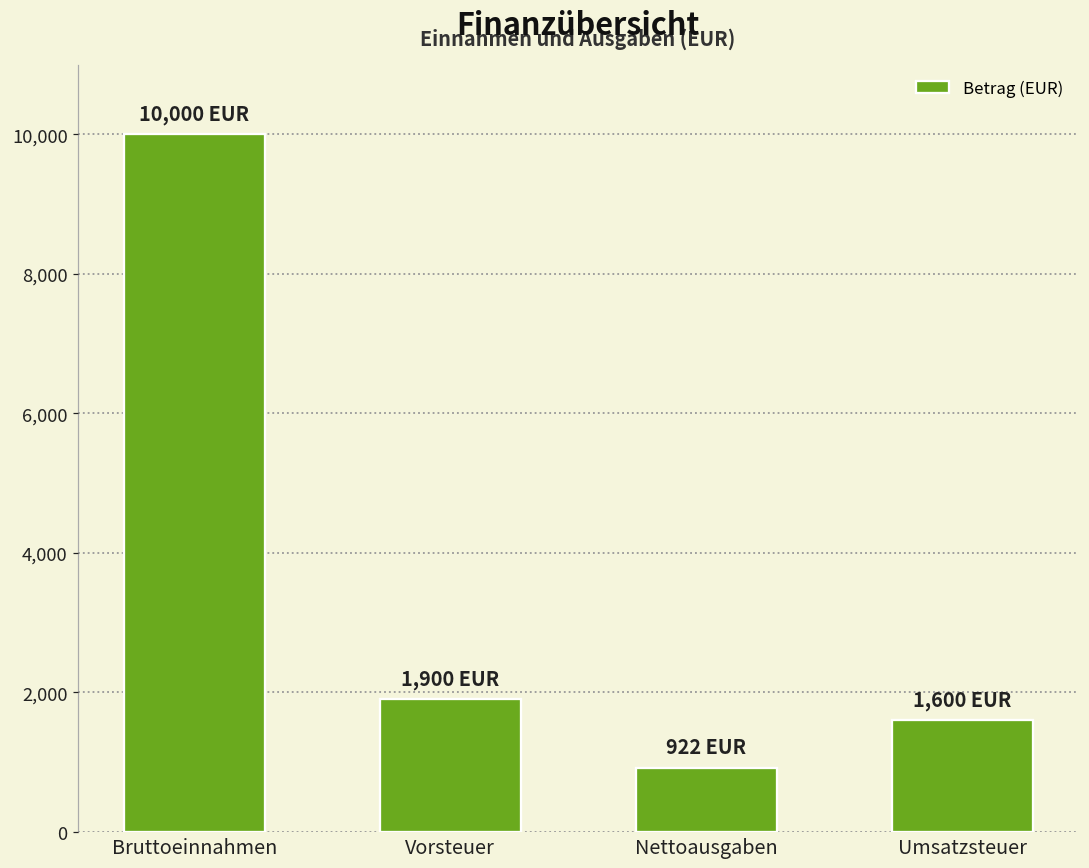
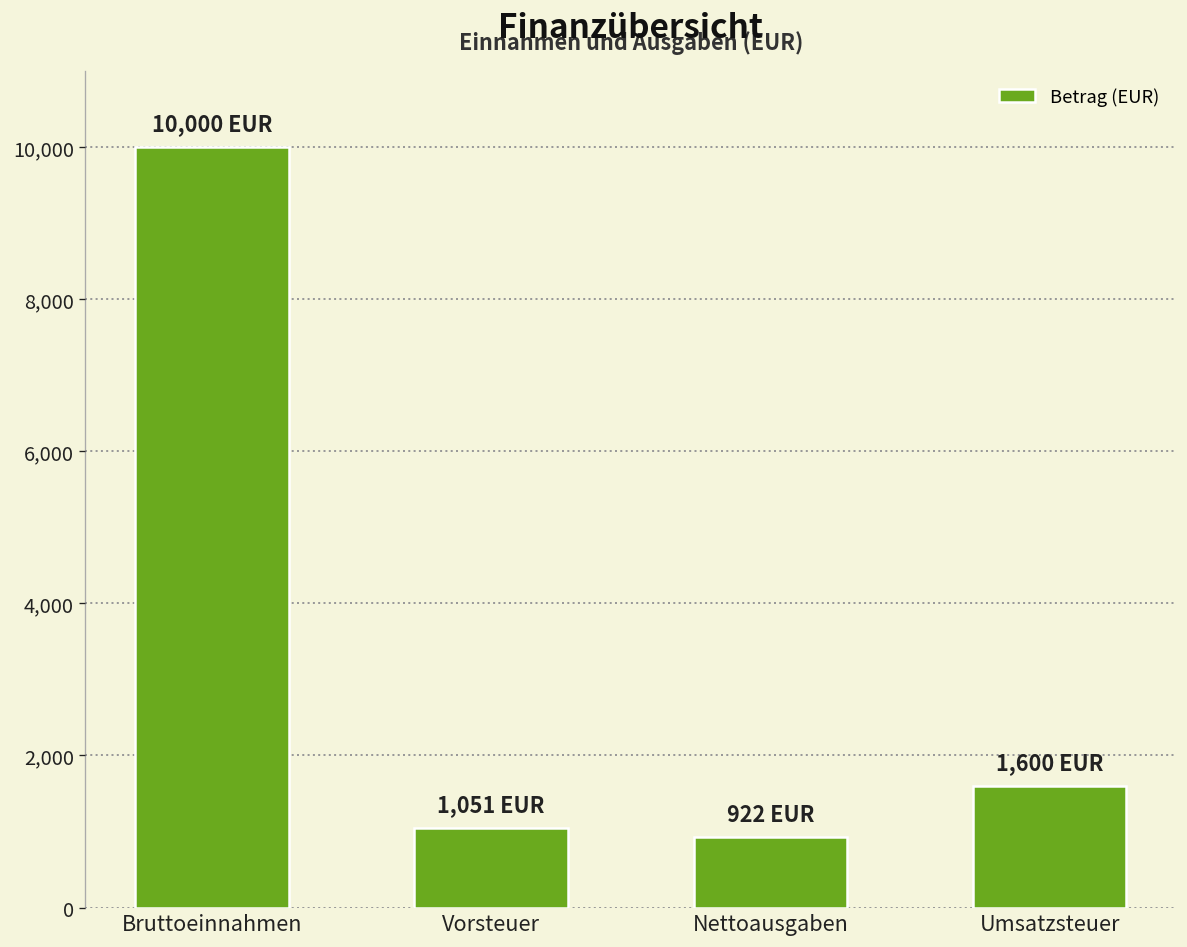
  {
    "Bruttoeinnahmen": "10,000",
-   "Vorsteuer": "1,900",
+   "Vorsteuer": "1,051",
    "Nettoausgaben": "922",
    "Umsatzsteuer": "1,600"
  }
